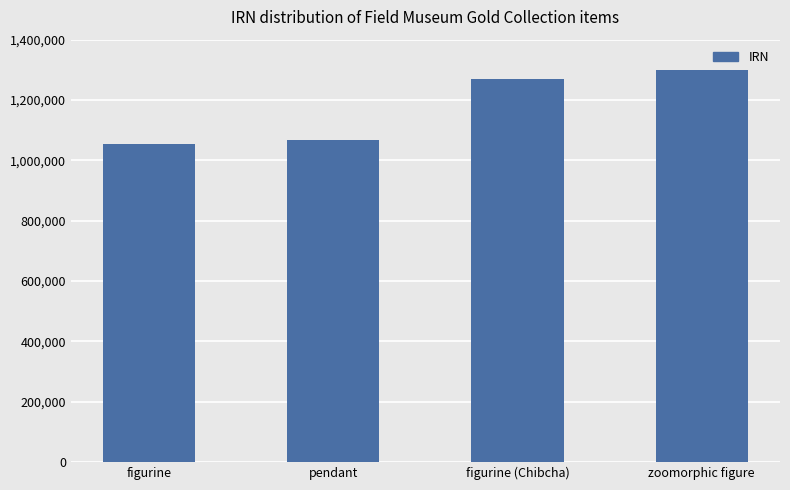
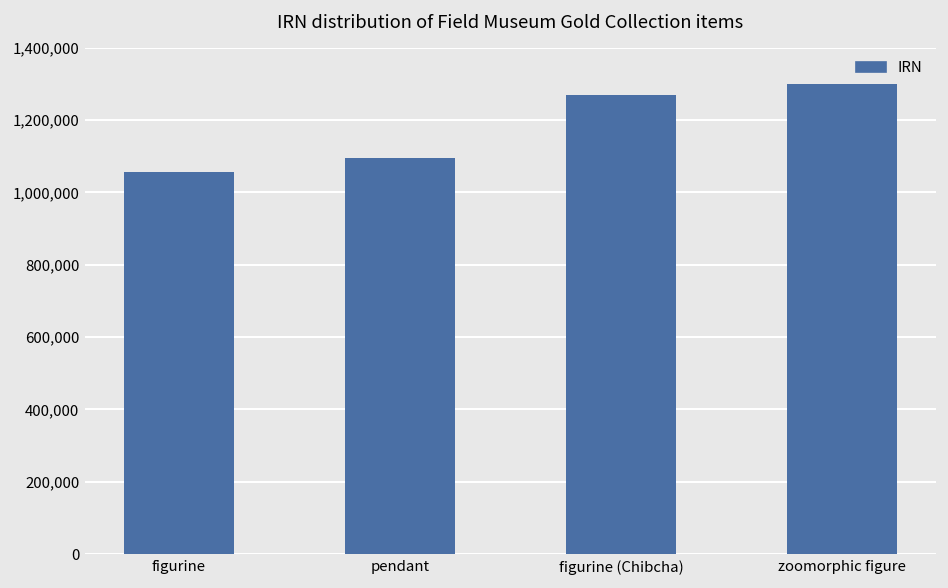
  {
    "figurine": "1,060,000",
-   "pendant": "1,070,000",
+   "pendant": "1,100,000",
    "figurine (Chibcha)": "1,270,000",
    "zoomorphic figure": "1,300,000"
  }
